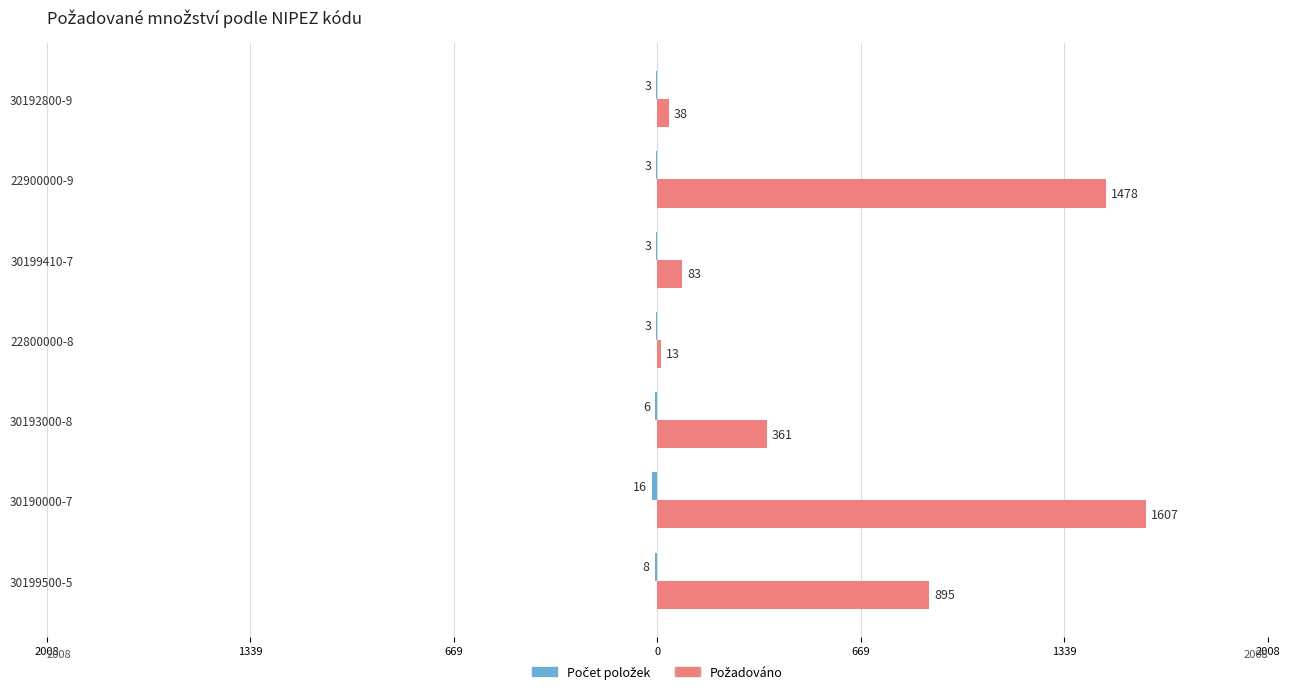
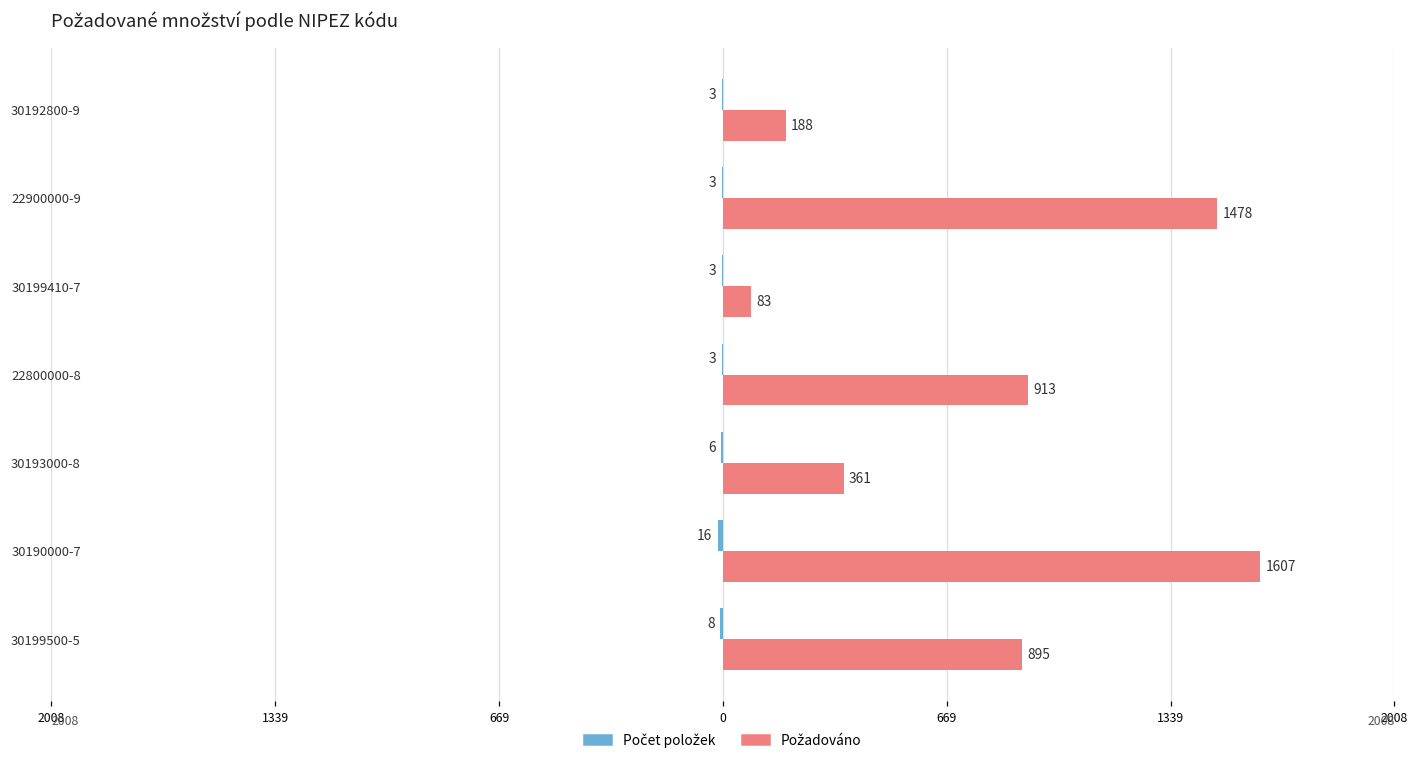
  {
    "Požadováno": {
-     "30192800-9": 38,
+     "30192800-9": 188,
      "22900000-9": 1478,
      "30199410-7": 83,
-     "22800000-8": 13,
+     "22800000-8": 913,
      "30193000-8": 361,
      "30190000-7": 1607,
      "30199500-5": 895
    }
  }
